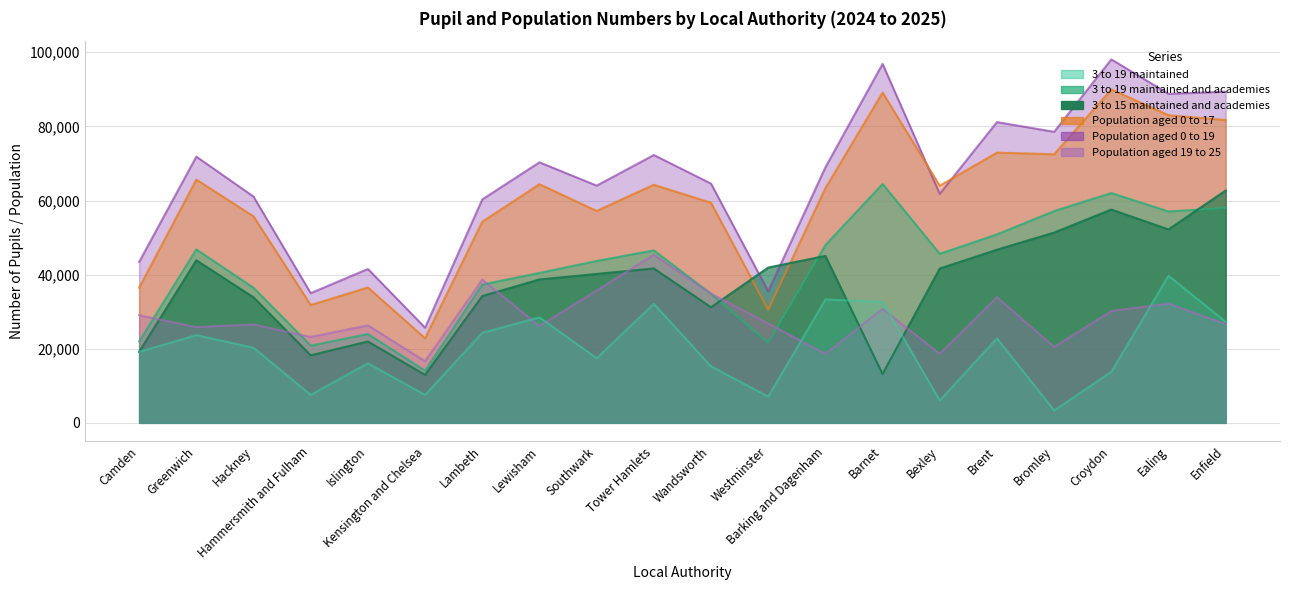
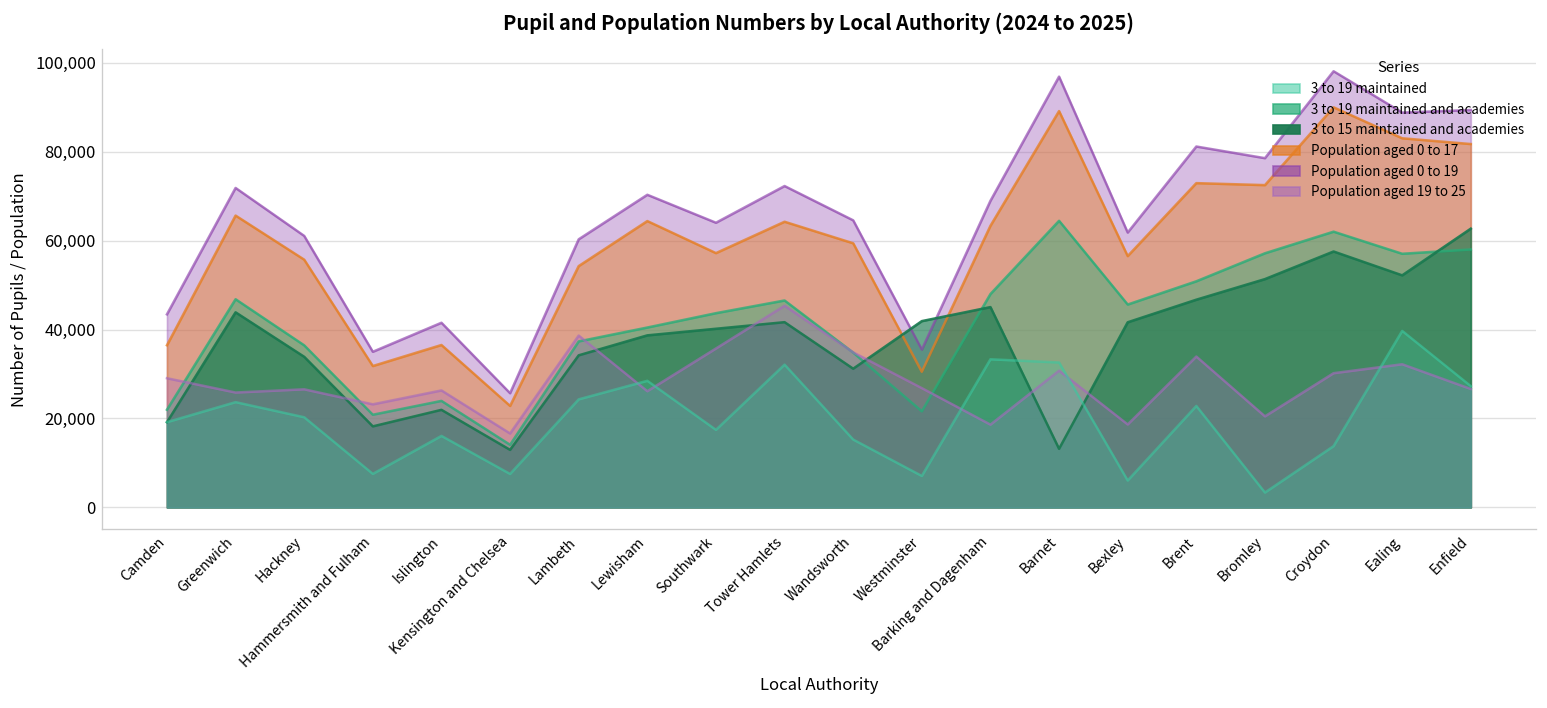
  {
    "Population aged 0 to 17": {
      "Camden": "36,000",
      "Greenwich": "66,000",
      "Hackney": "56,000",
      "Hammersmith and Fulham": "32,000",
      "Islington": "37,000",
      "Kensington and Chelsea": "23,000",
      "Lambeth": "54,000",
      "Lewisham": "64,000",
      "Southwark": "57,000",
      "Tower Hamlets": "64,000",
      "Wandsworth": "59,000",
      "Westminster": "31,000",
      "Barking and Dagenham": "63,000",
      "Barnet": "89,000",
-     "Bexley": "64,000",
+     "Bexley": "57,000",
      "Brent": "73,000",
      "Bromley": "72,000",
      "Croydon": "90,000",
      "Ealing": "83,000",
      "Enfield": "82,000"
    },
    "3 to 15 maintained and academies": {
      "Greenwich": "44,000",
      "Hackney": "34,000",
      "Hammersmith and Fulham": "18,000",
      "Islington": "22,000",
      "Kensington and Chelsea": "13,000",
      "Lambeth": "34,000",
      "Lewisham": "39,000",
      "Southwark": "40,000",
      "Tower Hamlets": "42,000",
      "Wandsworth": "31,000",
      "Westminster": "42,000",
      "Barking and Dagenham": "45,000",
      "Barnet": "13,000",
      "Bexley": "42,000",
      "Brent": "47,000",
      "Bromley": "51,000",
      "Croydon": "58,000",
      "Ealing": "52,000",
      "Enfield": "63,000"
    }
  }
